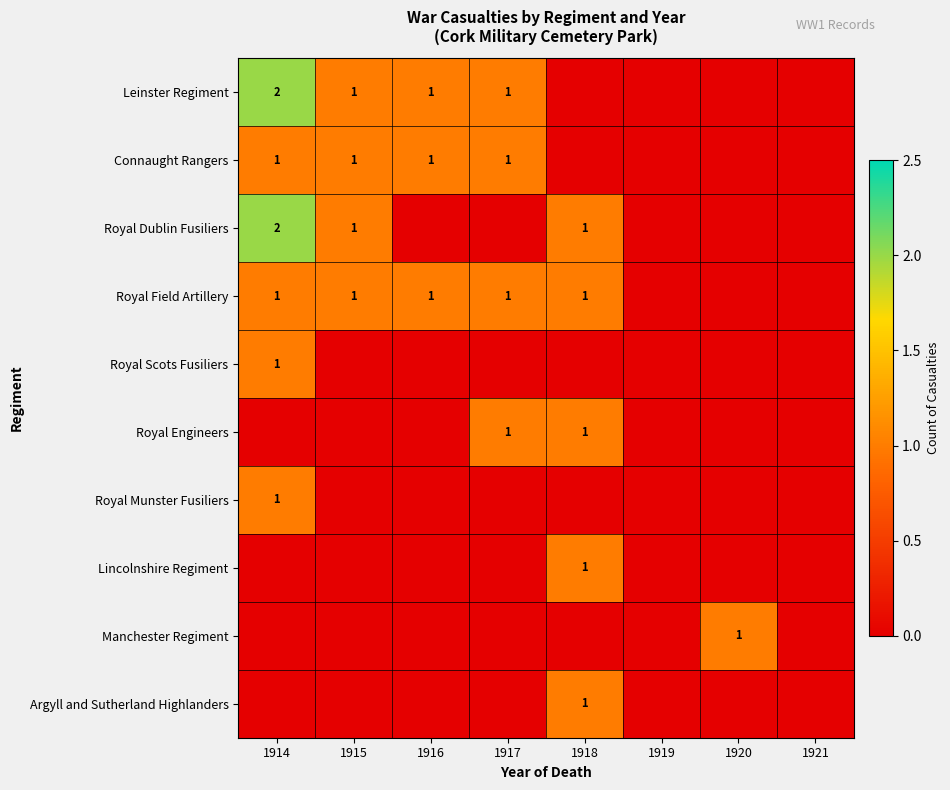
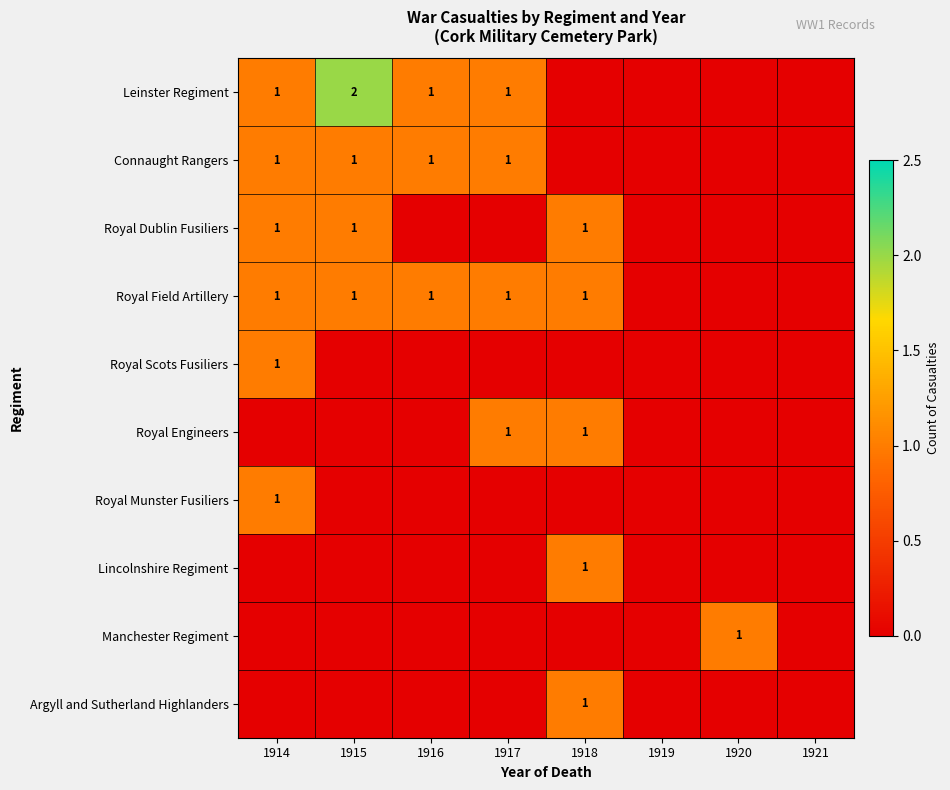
  {
    "Leinster Regiment": {
-     "1914": 2,
-     "1915": 1,
+     "1914": 1,
+     "1915": 2,
      "1916": 1,
      "1917": 1
    },
    "Connaught Rangers": {
      "1914": 1,
      "1915": 1,
      "1916": 1,
      "1917": 1
    },
    "Royal Dublin Fusiliers": {
-     "1914": 2,
+     "1914": 1,
      "1915": 1,
      "1918": 1
    },
    "Royal Field Artillery": {
      "1914": 1,
      "1915": 1,
      "1916": 1,
      "1917": 1,
      "1918": 1
    },
    "Royal Scots Fusiliers": {
      "1914": 1
    },
    "Royal Engineers": {
      "1917": 1,
      "1918": 1
    },
    "Royal Munster Fusiliers": {
      "1914": 1
    },
    "Lincolnshire Regiment": {
      "1918": 1
    },
    "Manchester Regiment": {
      "1920": 1
    },
    "Argyll and Sutherland Highlanders": {
      "1918": 1
    }
  }
